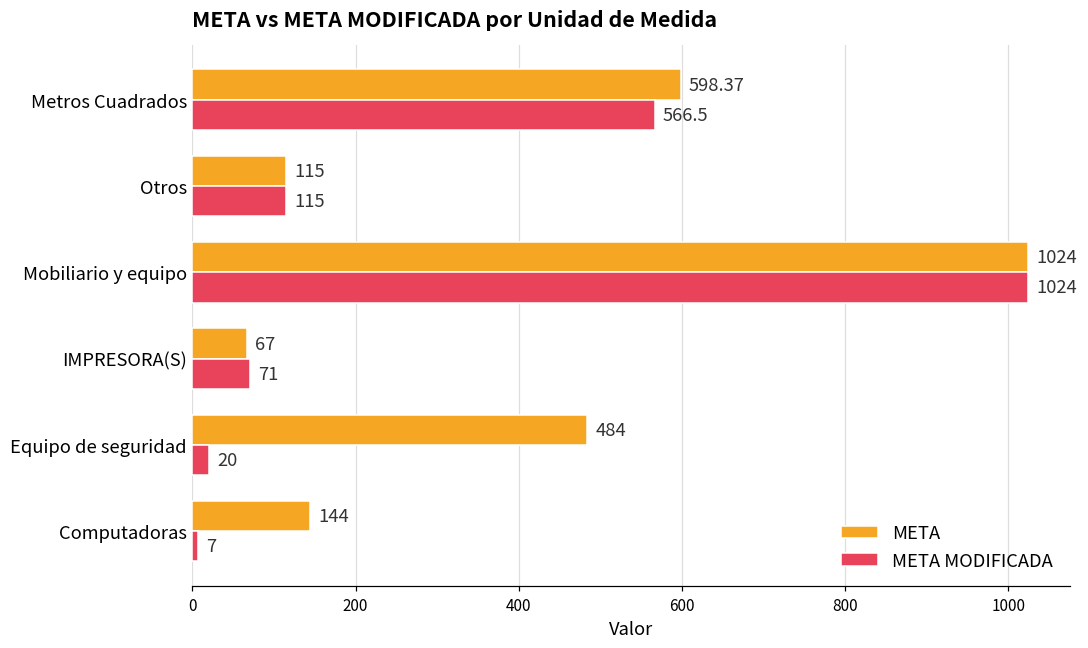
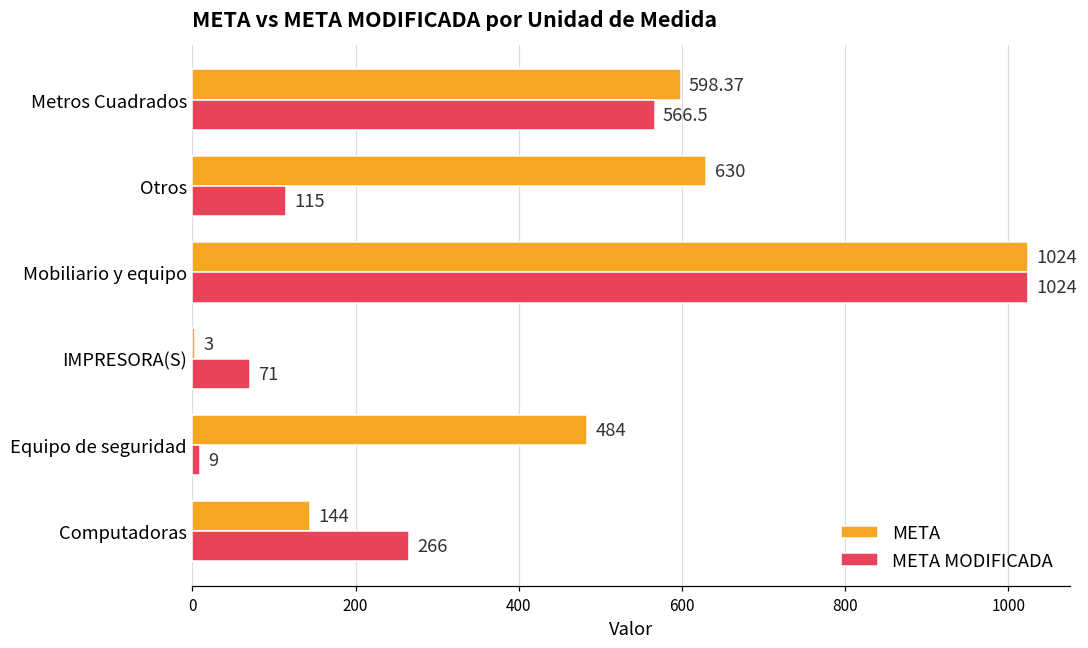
  {
    "META": {
      "Metros Cuadrados": 598.37,
-     "Otros": 115,
+     "Otros": 630,
      "Mobiliario y equipo": 1024,
-     "IMPRESORA(S)": 67,
+     "IMPRESORA(S)": 3,
      "Equipo de seguridad": 484,
      "Computadoras": 144
    },
    "META MODIFICADA": {
      "Metros Cuadrados": 566.5,
      "Otros": 115,
      "Mobiliario y equipo": 1024,
      "IMPRESORA(S)": 71,
-     "Equipo de seguridad": 20,
-     "Computadoras": 7
+     "Equipo de seguridad": 9,
+     "Computadoras": 266
    }
  }
